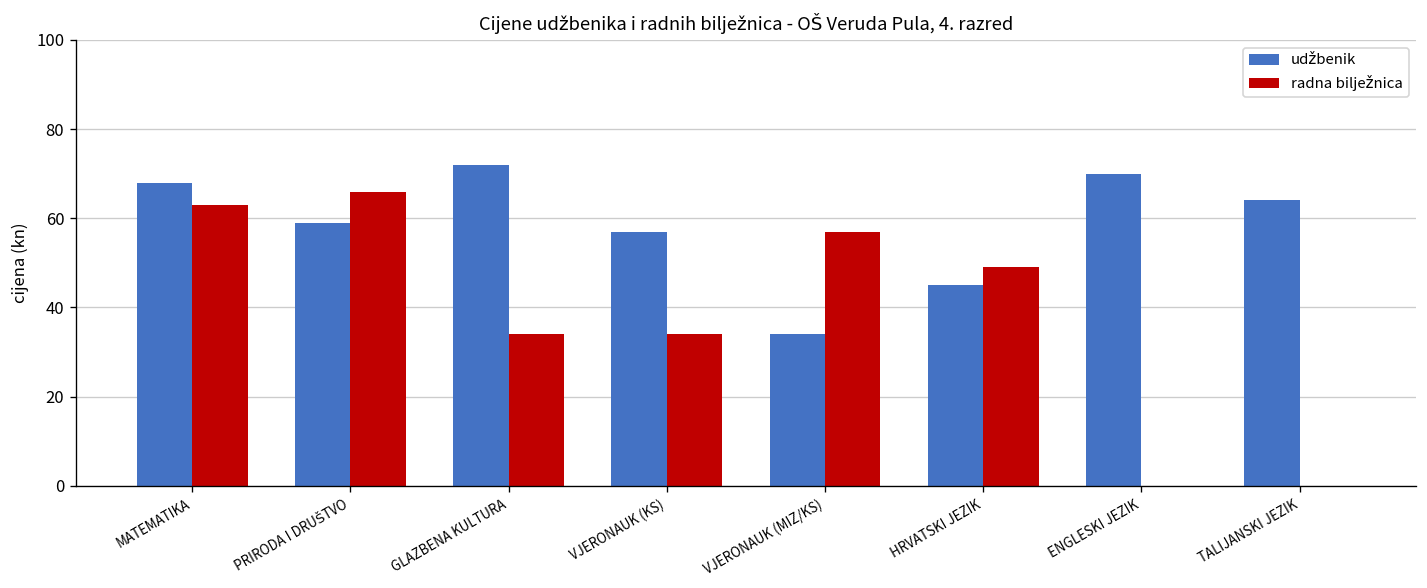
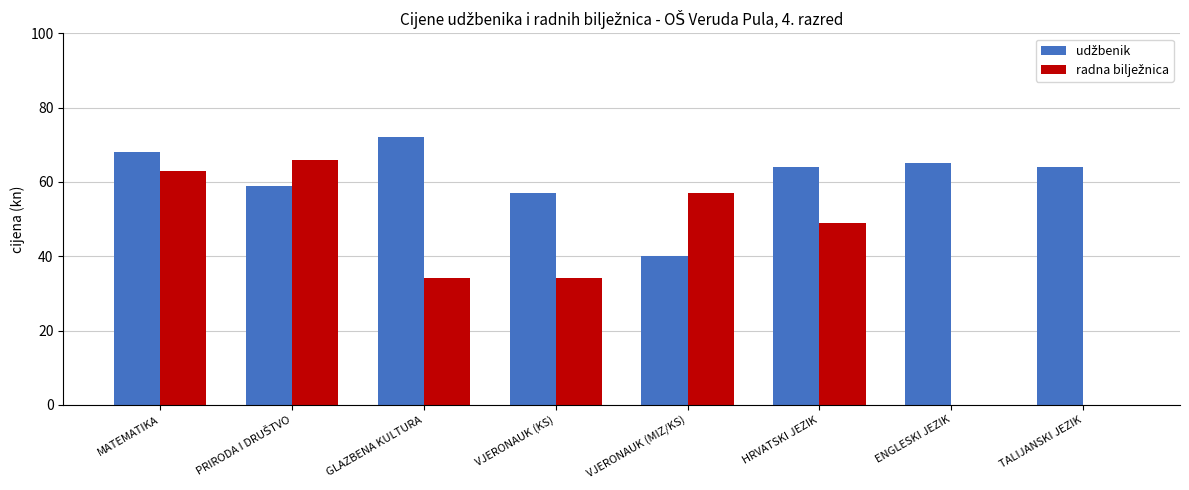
  {
    "udžbenik": {
      "MATEMATIKA": 68,
      "PRIRODA I DRUŠTVO": 59,
      "GLAZBENA KULTURA": 72,
      "VJERONAUK (KS)": 57,
-     "VJERONAUK (MIZ/KS)": 34,
-     "HRVATSKI JEZIK": 45,
-     "ENGLESKI JEZIK": 70,
+     "VJERONAUK (MIZ/KS)": 40,
+     "HRVATSKI JEZIK": 64,
+     "ENGLESKI JEZIK": 65,
      "TALIJANSKI JEZIK": 64
    },
    "radna bilježnica": {
      "MATEMATIKA": 63,
      "PRIRODA I DRUŠTVO": 66,
      "GLAZBENA KULTURA": 34,
      "VJERONAUK (KS)": 34,
      "VJERONAUK (MIZ/KS)": 57,
      "HRVATSKI JEZIK": 49,
      "ENGLESKI JEZIK": 0,
      "TALIJANSKI JEZIK": 0
    }
  }
